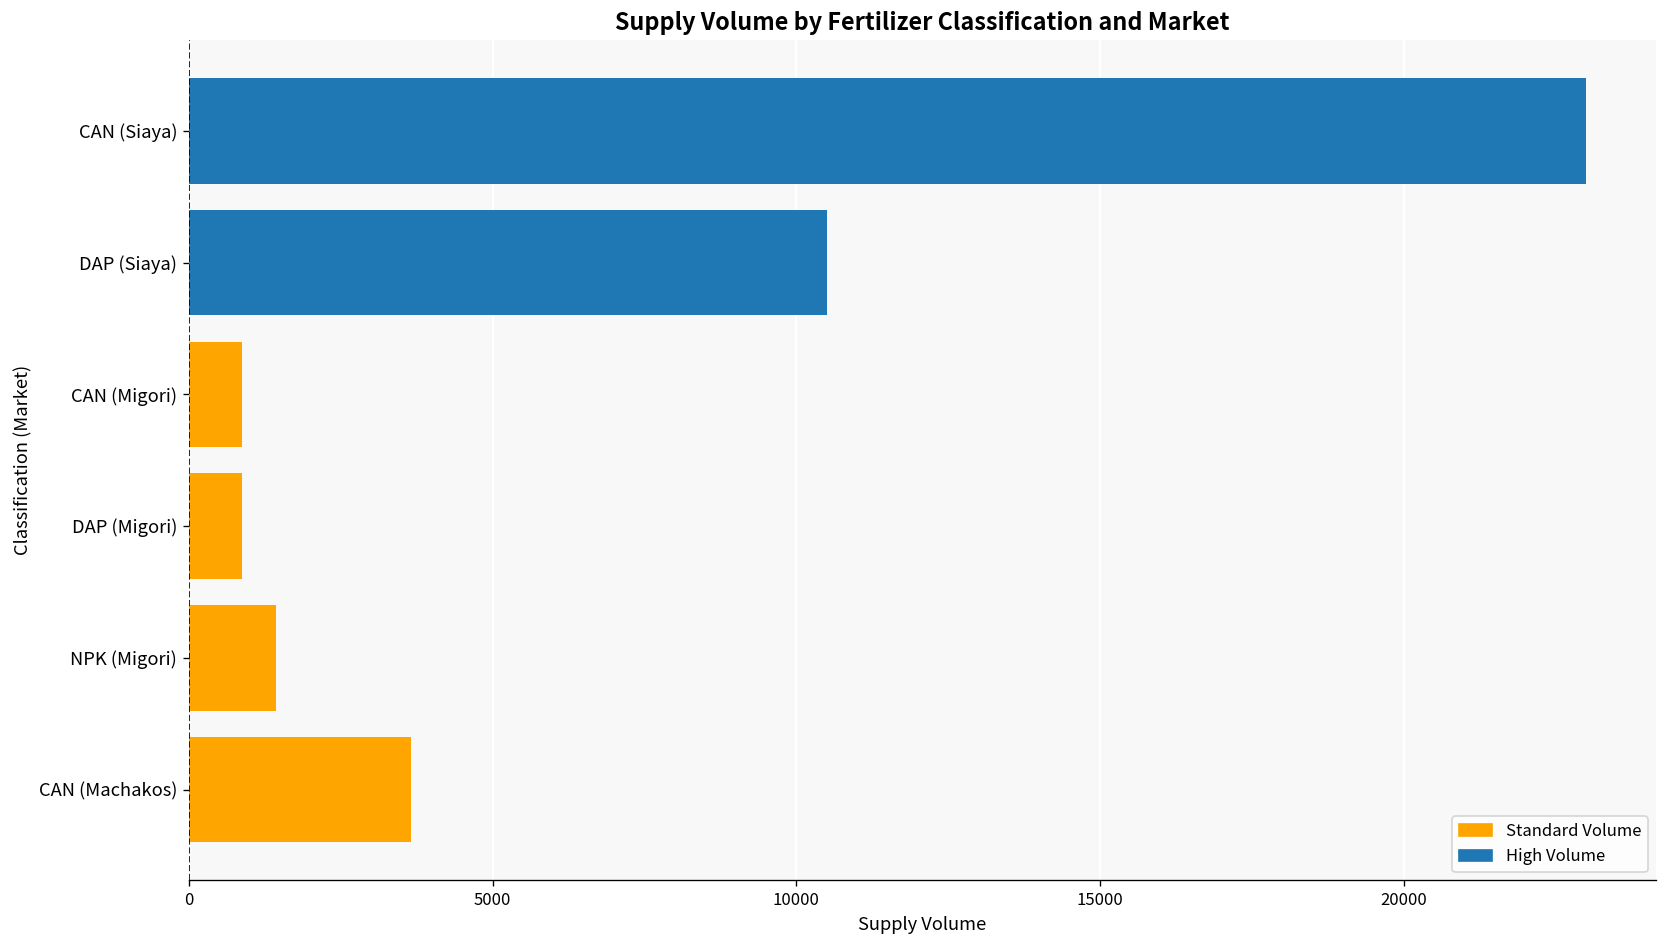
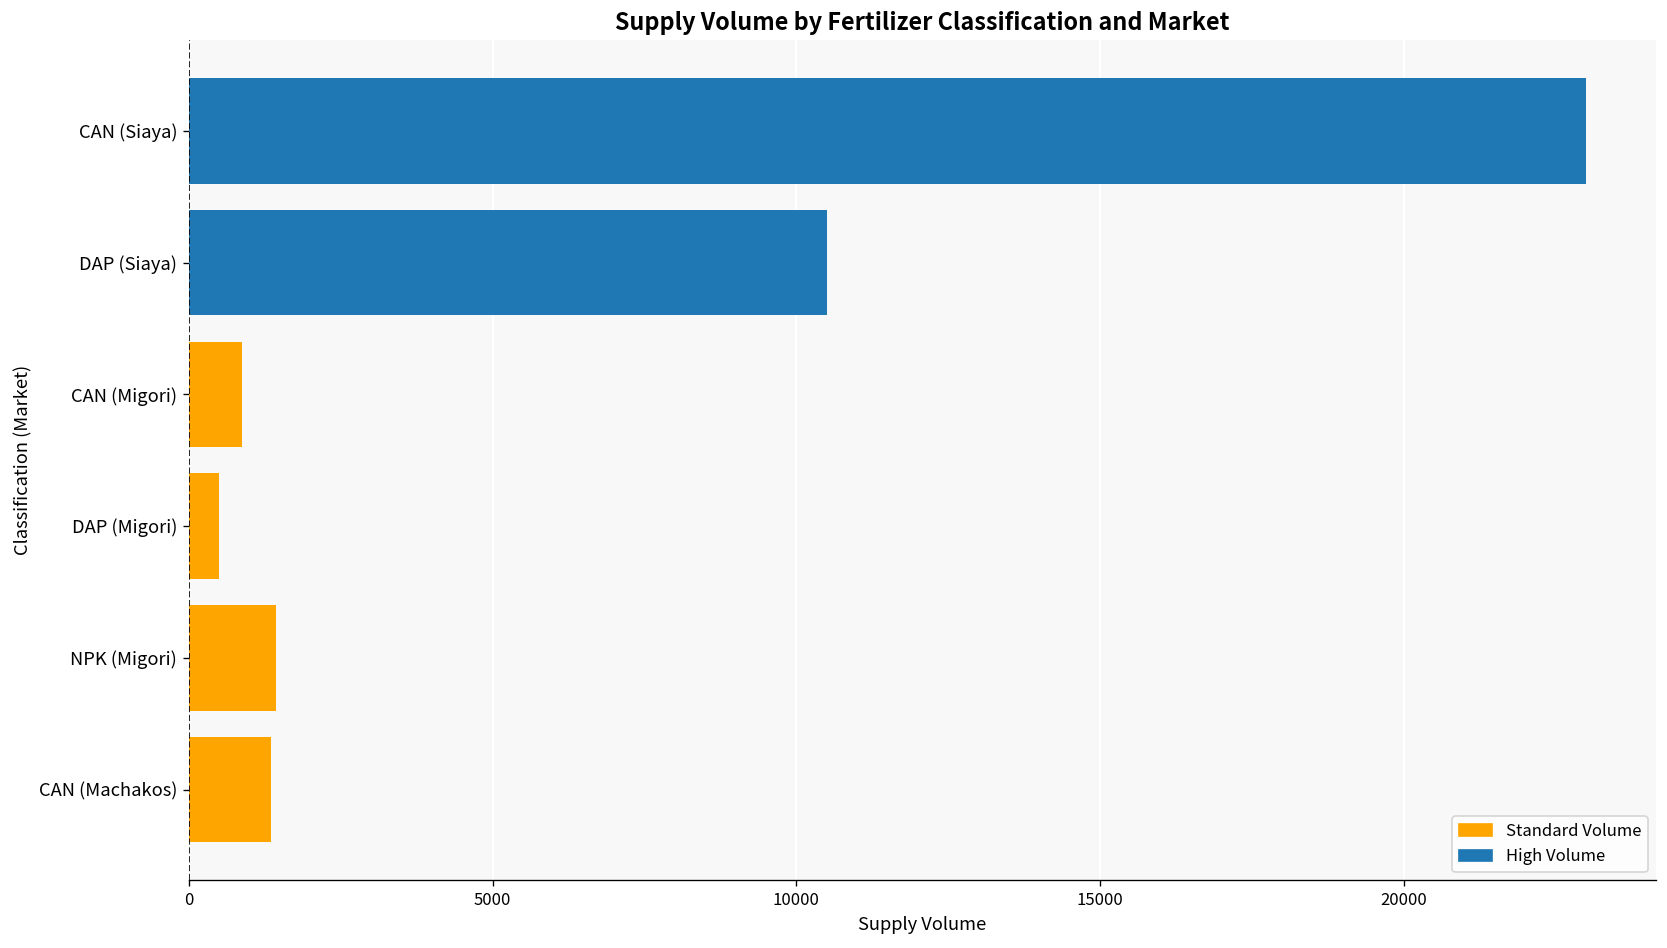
  {
    "CAN (Siaya)": 23000,
    "DAP (Siaya)": 10500,
    "CAN (Migori)": 900,
-   "DAP (Migori)": 900,
+   "DAP (Migori)": 500,
    "NPK (Migori)": 1400,
-   "CAN (Machakos)": 3700
+   "CAN (Machakos)": 1400
  }
